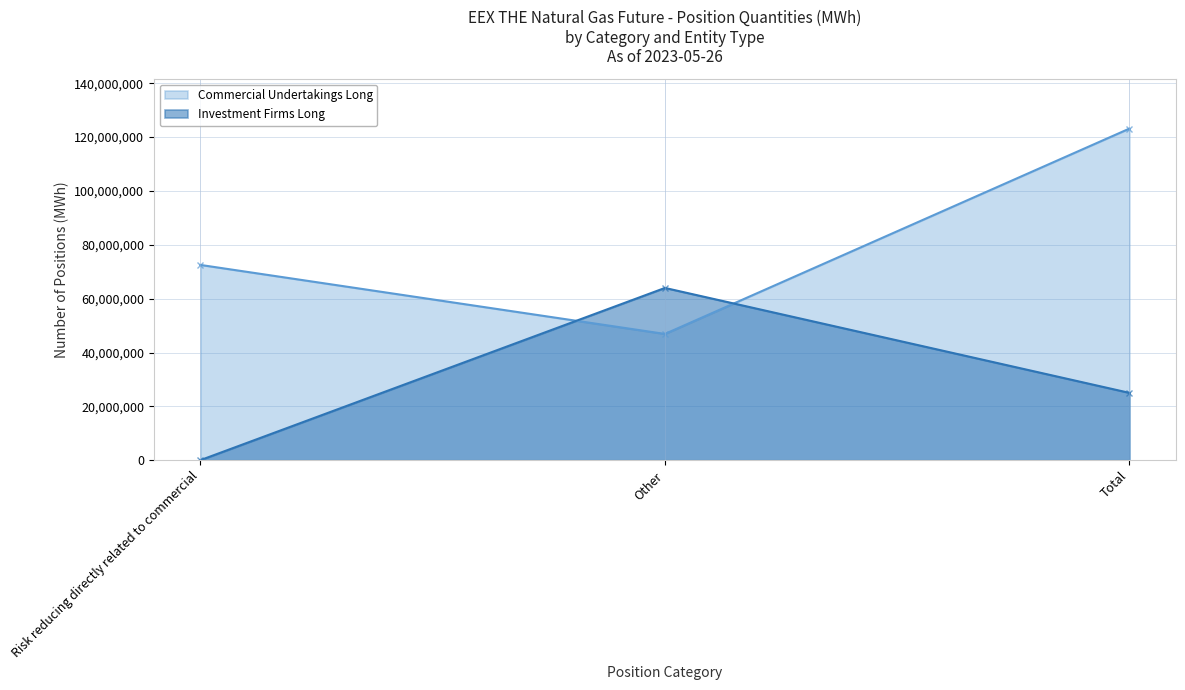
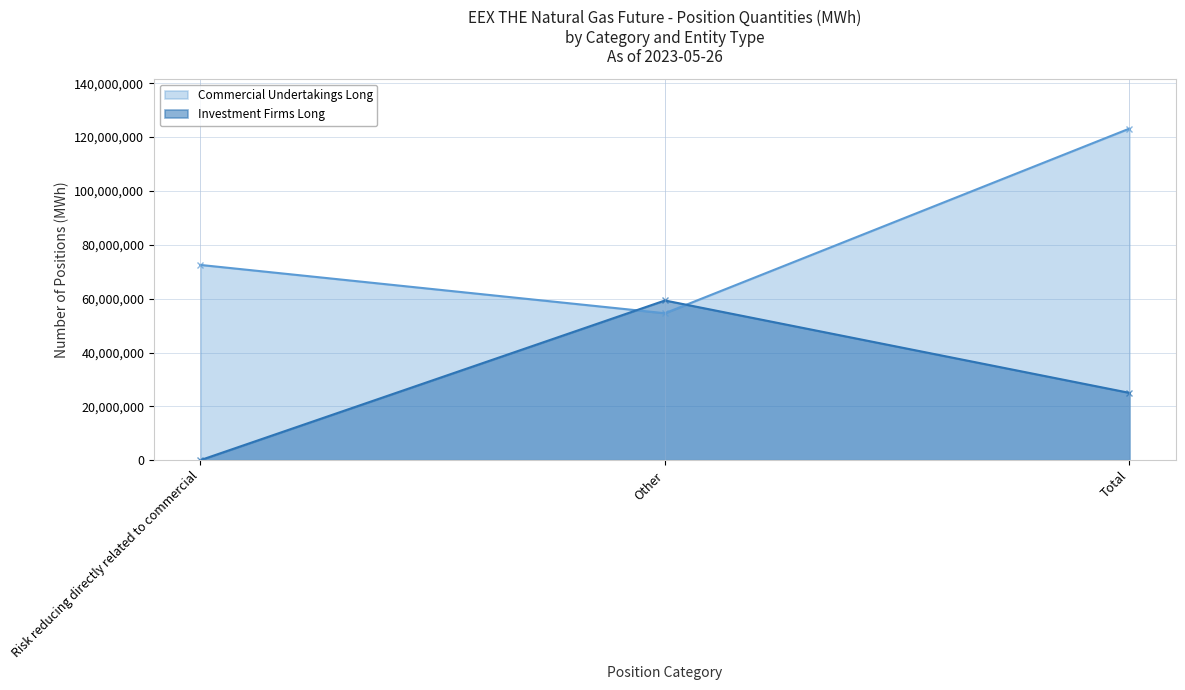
  {
    "Commercial Undertakings Long": {
      "Risk reducing directly related to commercial": "73,000,000",
-     "Other": "47,000,000",
+     "Other": "55,000,000",
      "Total": "123,000,000"
    },
    "Investment Firms Long": {
      "Risk reducing directly related to commercial": "0",
-     "Other": "64,000,000",
+     "Other": "59,000,000",
      "Total": "25,000,000"
    }
  }
